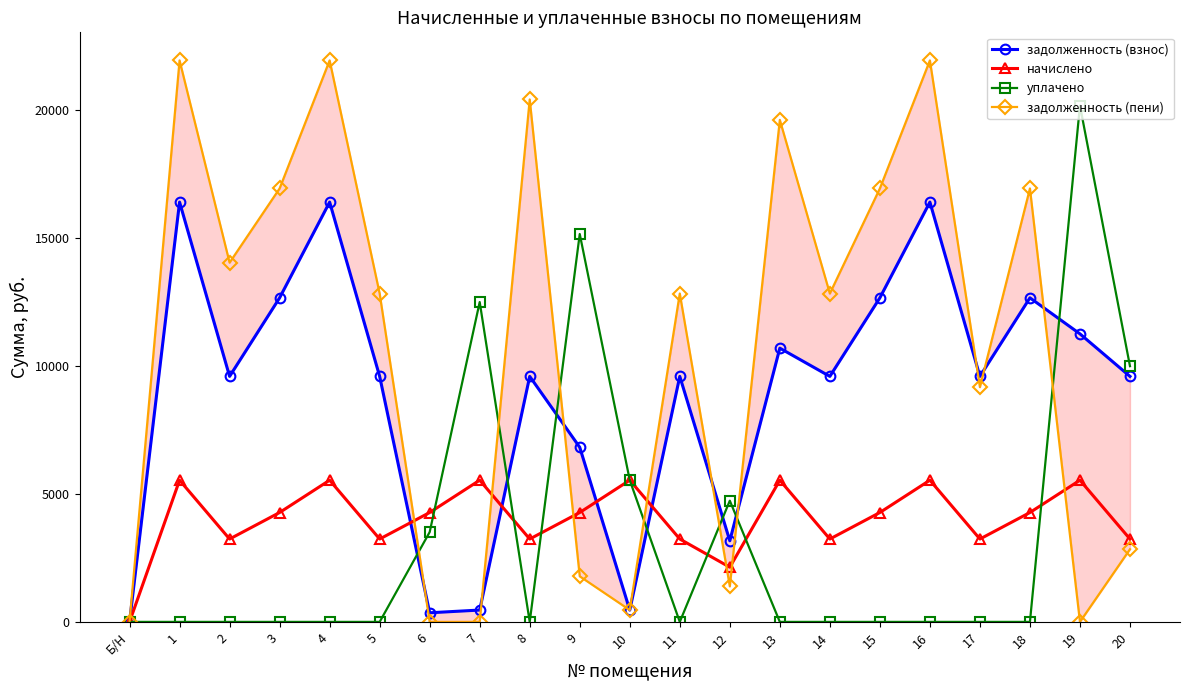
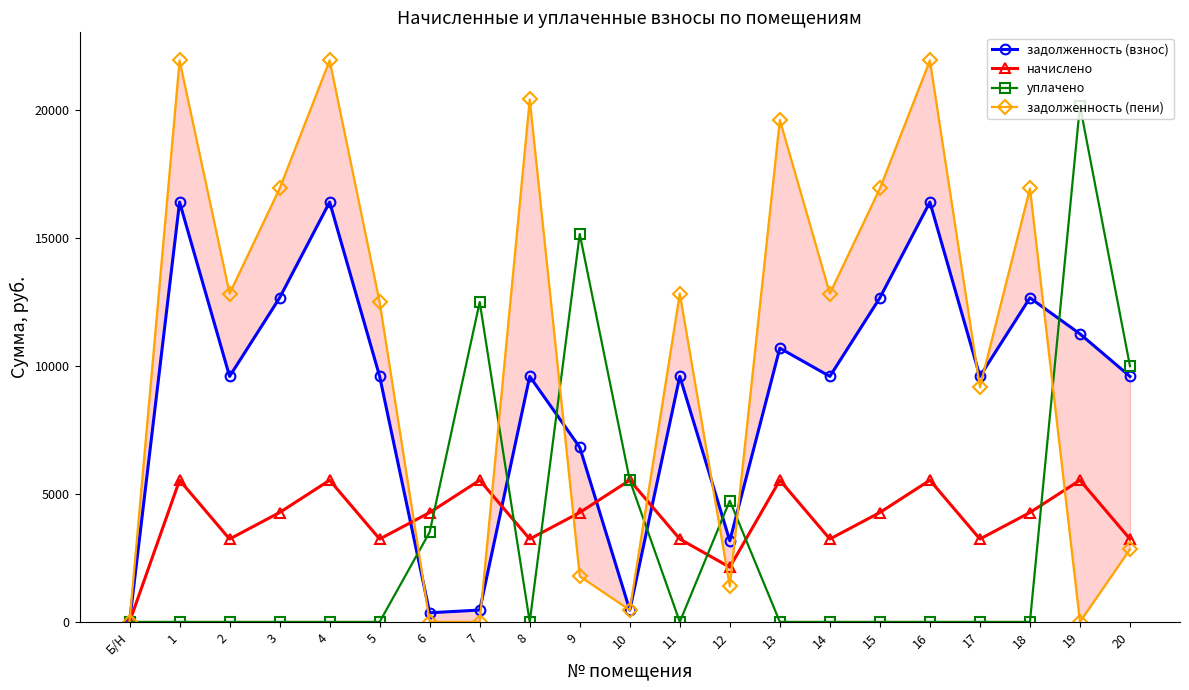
  {
    "задолженность (взнос)": {
      "1": 16400,
      "2": 9600,
      "3": 12700,
      "4": 16400,
      "5": 9600,
      "8": 9600,
      "11": 9600,
      "13": 10700,
      "14": 9600,
      "15": 12700,
      "16": 16400,
      "18": 12700
    },
    "уплачено": {
      "1": 0,
      "2": 0,
      "3": 0,
      "4": 0,
      "5": 0,
      "6": 3500,
      "7": 12500,
      "8": 0,
      "9": 15200,
      "11": 0,
      "12": 4700,
      "13": 0,
      "14": 0,
      "15": 0,
      "16": 0,
      "17": 0,
      "18": 0,
      "20": 10000
    },
    "задолженность (пени)": {
-     "2": 14000,
-     "5": 12800,
+     "2": 12800,
+     "5": 12500,
      "6": 0,
      "7": 0,
      "9": 1800,
      "12": 1400,
      "17": 9200,
      "19": 0,
      "20": 2800
    }
  }
